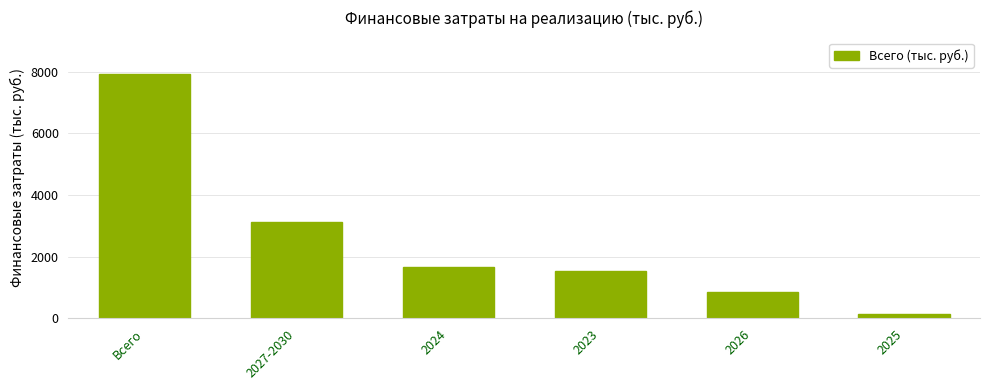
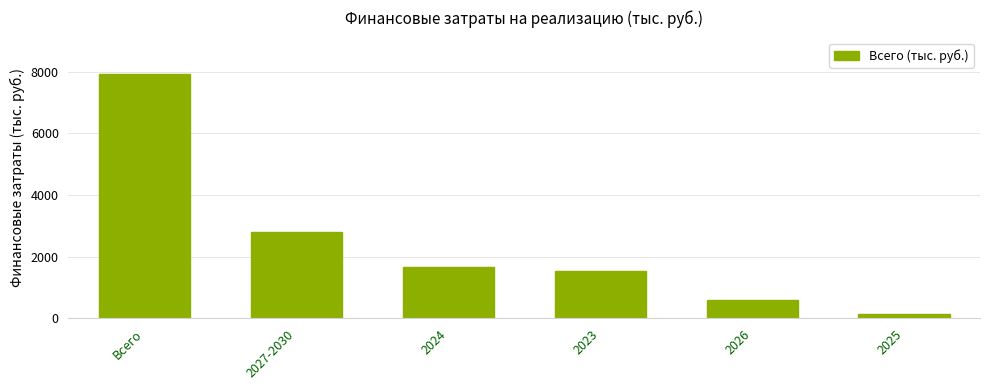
  {
    "Всего": 7900,
-   "2027-2030": 3100,
+   "2027-2030": 2800,
    "2024": 1700,
    "2023": 1500,
-   "2026": 900,
+   "2026": 600,
    "2025": 100
  }
